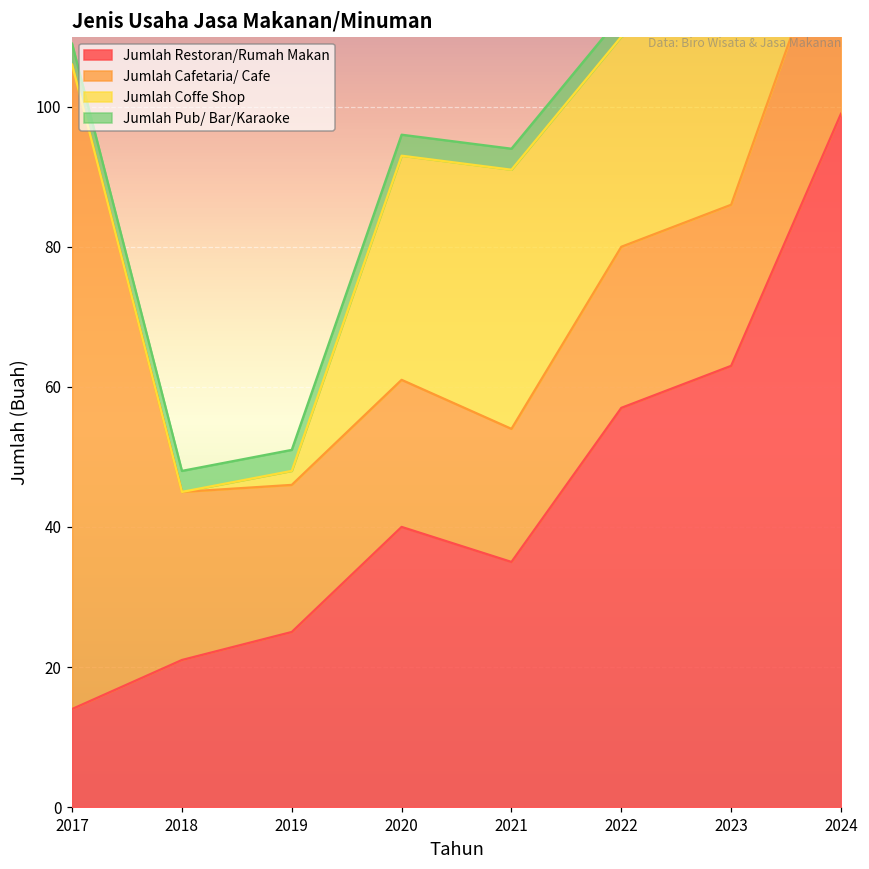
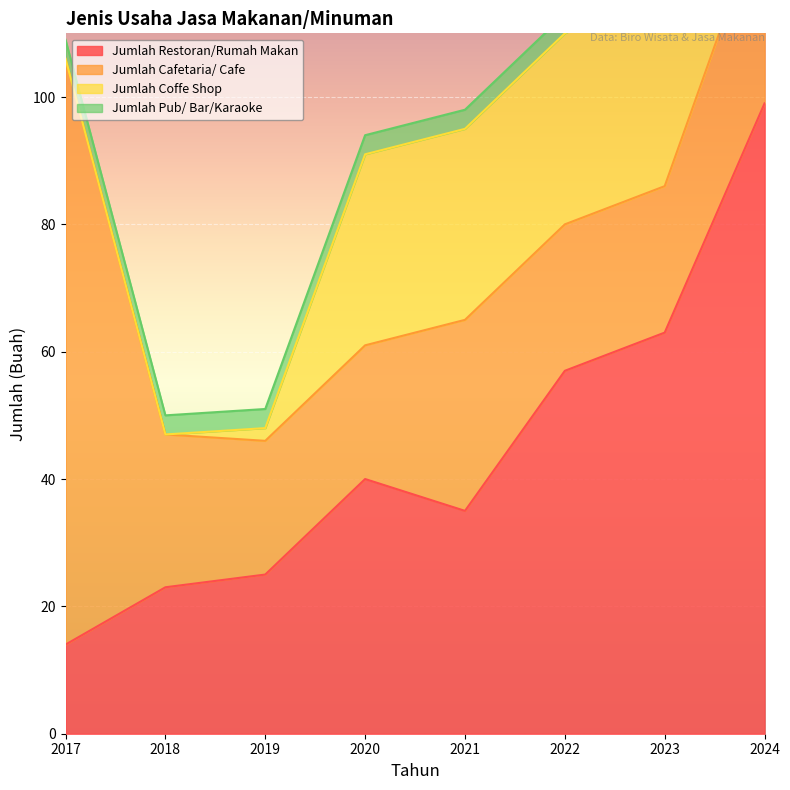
  {
    "Jumlah Restoran/Rumah Makan": {
      "2017": 14,
-     "2018": 21,
+     "2018": 23,
      "2019": 25,
      "2020": 40,
      "2021": 35,
      "2022": 57,
      "2023": 63,
      "2024": 99
    },
    "Jumlah Cafetaria/ Cafe": {
      "2019": 21,
      "2020": 21,
-     "2021": 19,
+     "2021": 30,
      "2022": 23,
      "2023": 23
    },
    "Jumlah Coffe Shop": {
      "2019": 2,
-     "2020": 32,
-     "2021": 37,
+     "2020": 30,
+     "2021": 30,
      "2022": 30
    },
    "Jumlah Pub/ Bar/Karaoke": {
      "2017": 3,
      "2018": 3,
      "2019": 3,
      "2020": 3,
      "2021": 3
    }
  }
